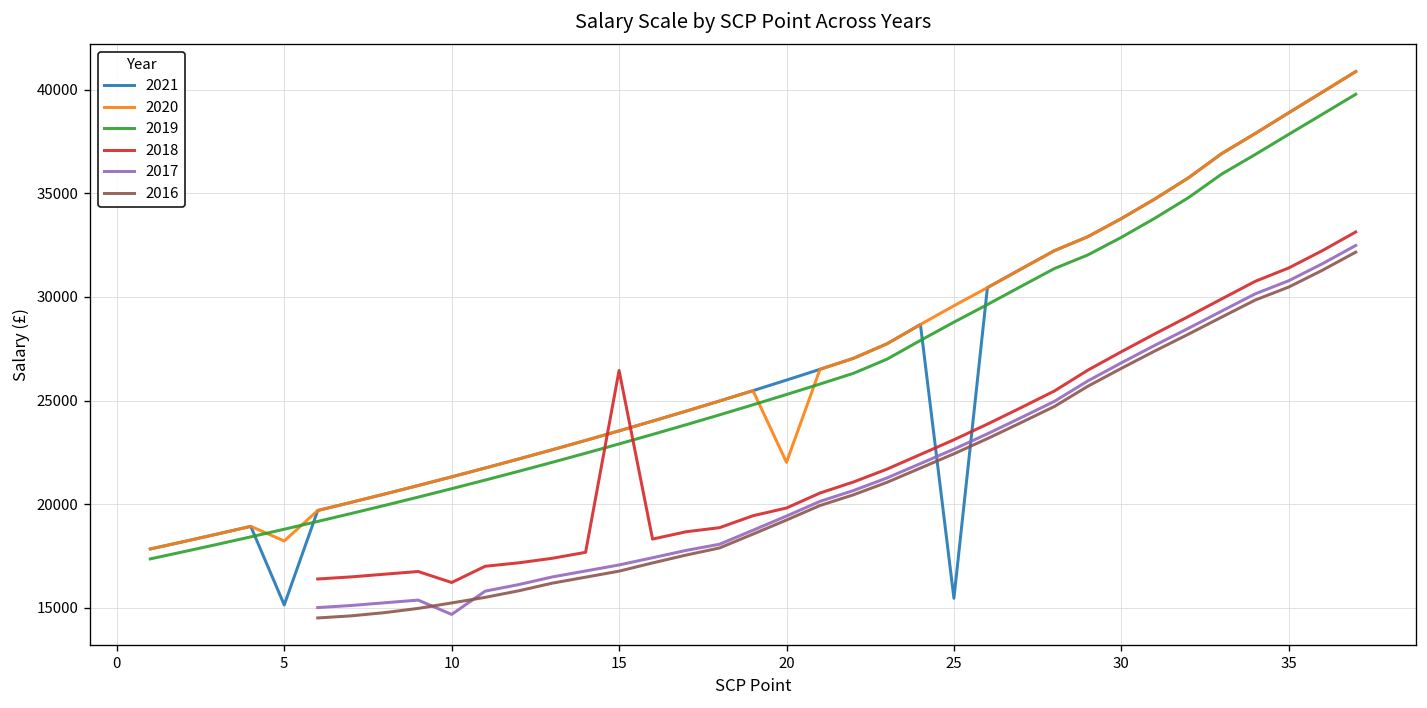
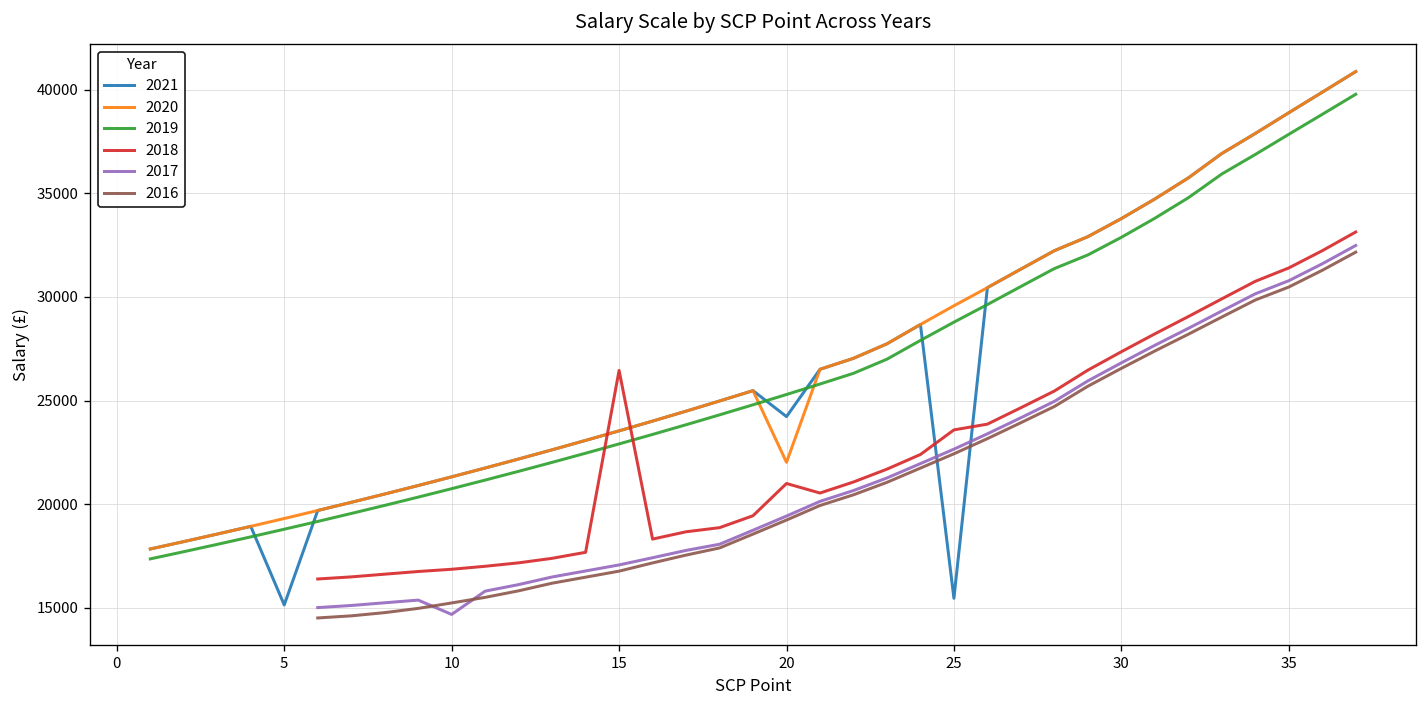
  {
    "2021": {
      "5": 15100,
-     "20": 26000,
+     "20": 24200,
      "25": 15500
    },
    "2020": {
-     "5": 18200,
+     "5": 19300,
      "20": 22000,
      "25": 29600
    },
    "2019": {
      "5": 18800,
      "10": 20800,
      "15": 22900,
      "20": 25300,
      "25": 28800,
      "30": 32900,
      "35": 37800
    },
    "2018": {
-     "10": 16200,
+     "10": 16900,
      "15": 26500,
-     "20": 19800,
-     "25": 23100,
+     "20": 21000,
+     "25": 23600,
      "30": 27400,
      "35": 31400
    },
    "2017": {
      "10": 14700,
      "15": 17100,
      "20": 19400,
      "25": 22700,
      "30": 26800,
      "35": 30800
    },
    "2016": {
      "10": 15200,
      "15": 16800,
      "20": 19200,
      "25": 22400,
      "30": 26600,
      "35": 30500
    }
  }
